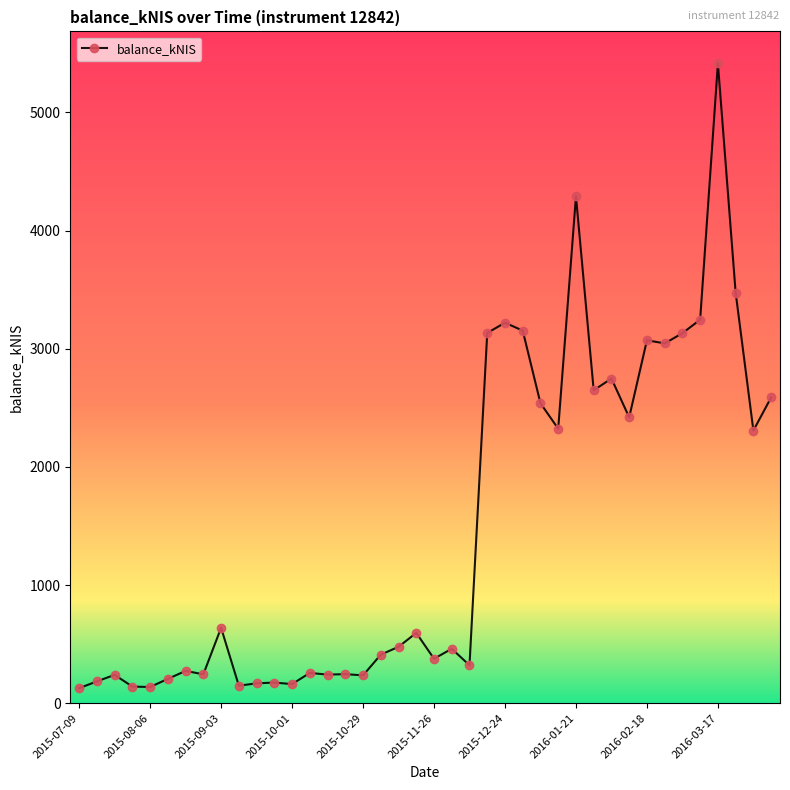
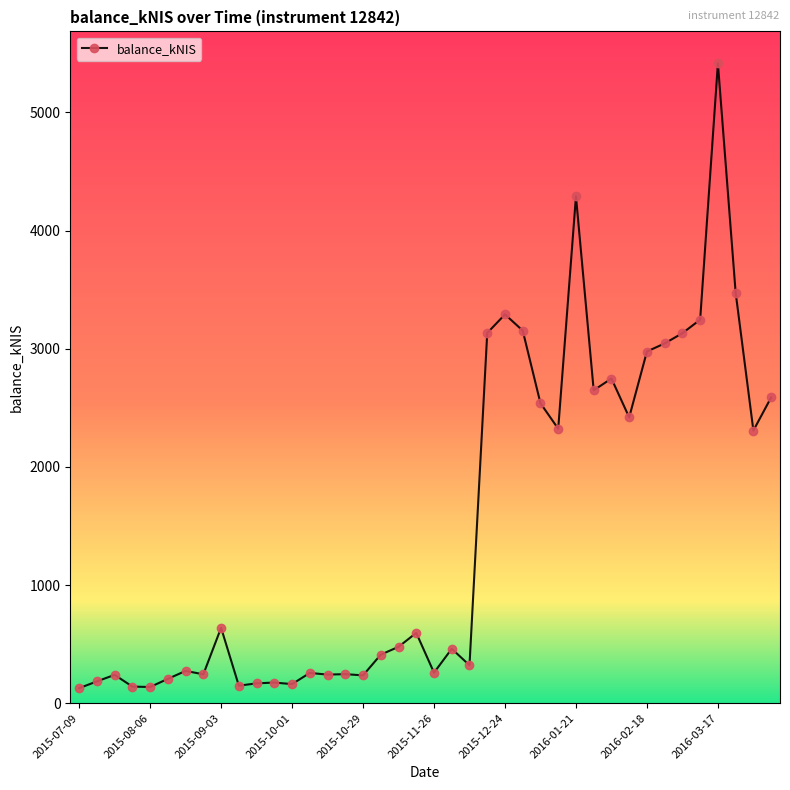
  {
    "2015-07-09": 130,
    "2015-08-06": 140,
    "2015-09-03": 640,
    "2015-10-01": 160,
    "2015-10-29": 240,
-   "2015-11-26": 380,
-   "2015-12-24": 3220,
+   "2015-11-26": 260,
+   "2015-12-24": 3290,
    "2016-01-21": 4290,
-   "2016-02-18": 3070,
+   "2016-02-18": 2980,
    "2016-03-17": 5410
  }
